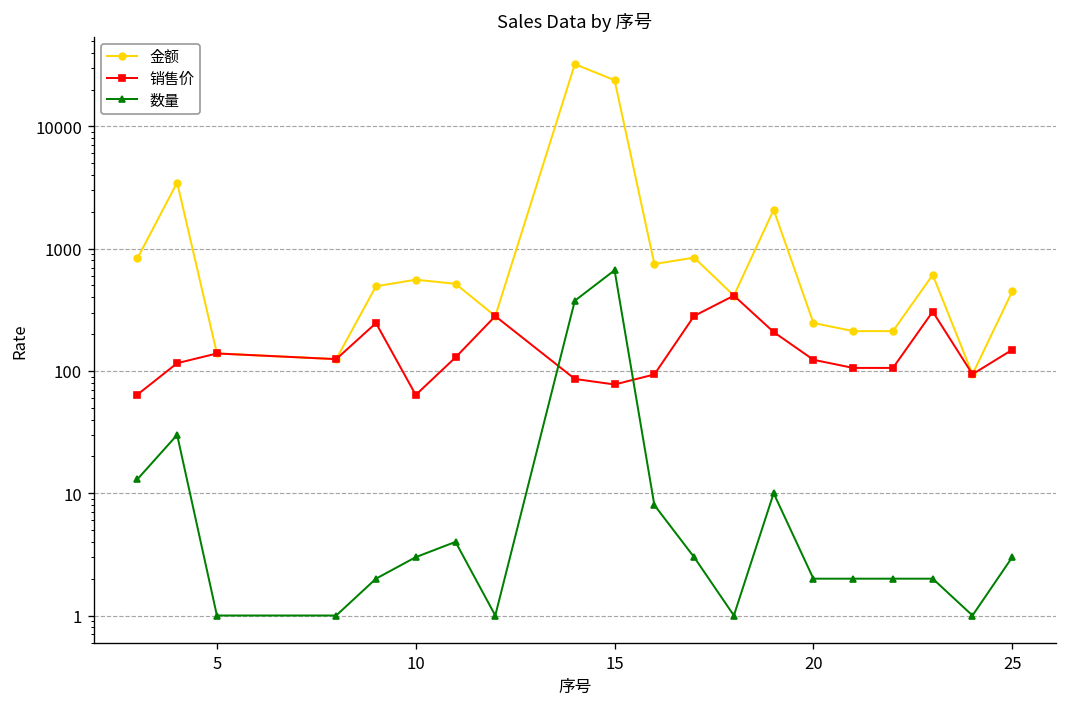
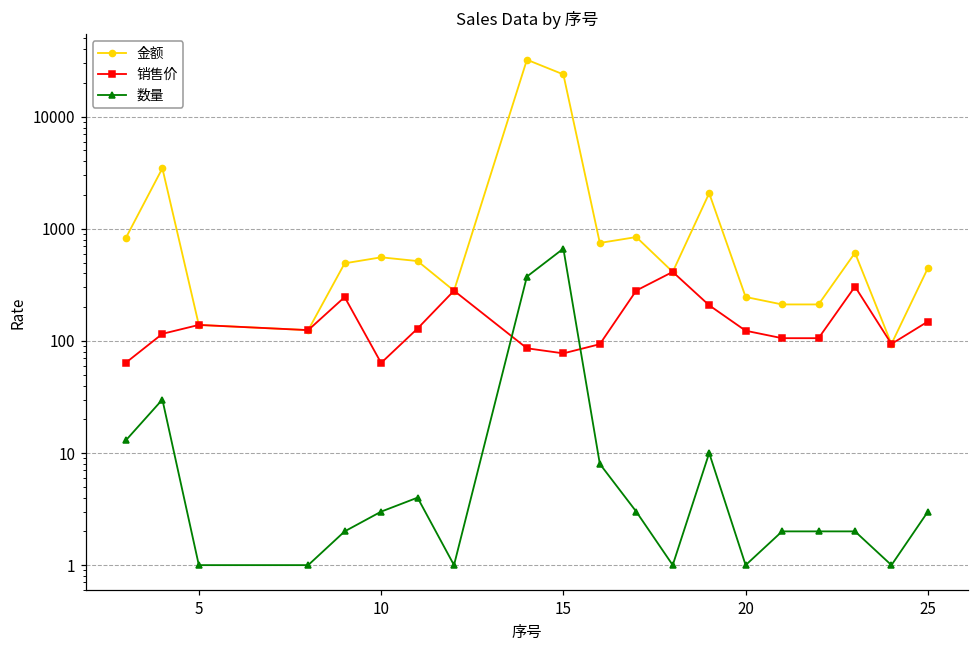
  {
    "金额": {
      "10": 600,
      "15": 24000,
      "20": 250,
      "25": 400
    },
    "销售价": {
      "10": 60,
      "15": 80,
      "20": 120,
      "25": 150
    },
    "数量": {
      "5": 1,
      "10": 3,
      "15": 700,
-     "20": 2,
+     "20": 1,
      "25": 3
    }
  }
